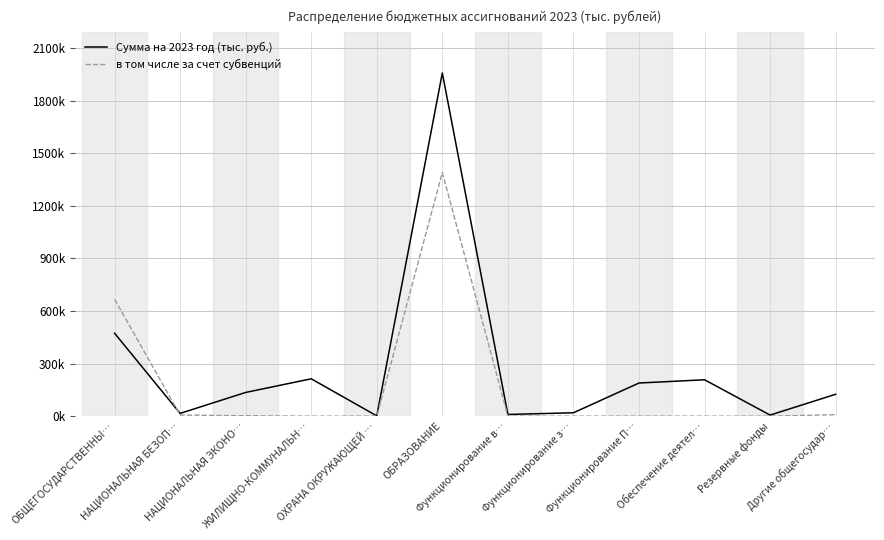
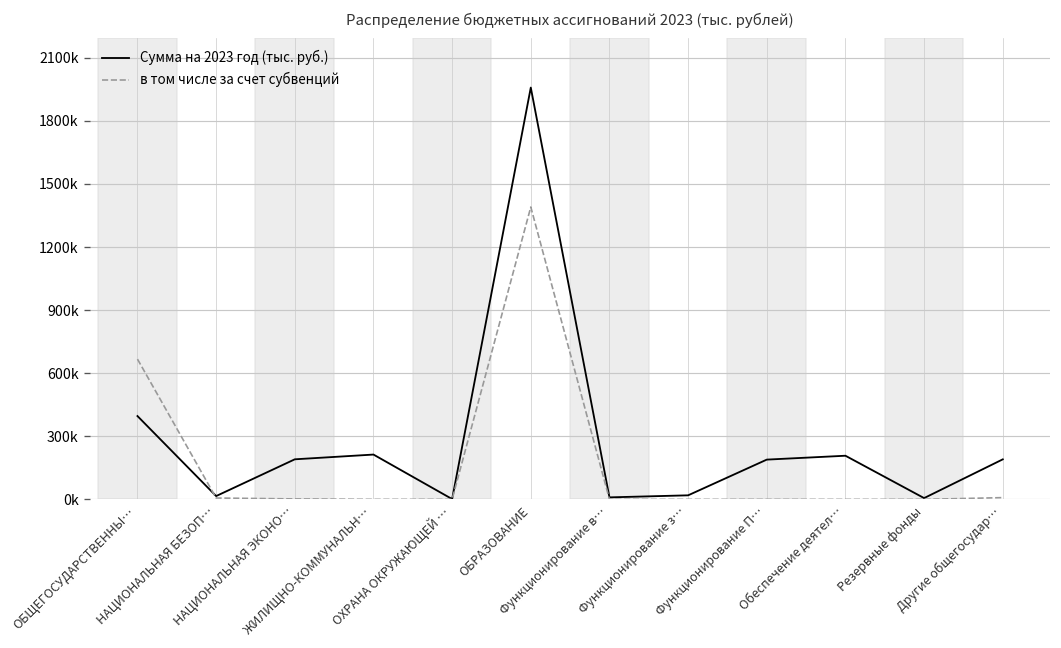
  {
    "Сумма на 2023 год (тыс. руб.)": {
-     "ОБЩЕГОСУДАРСТВЕННЫ…": 470000,
-     "НАЦИОНАЛЬНАЯ ЭКОНО…": 140000,
+     "ОБЩЕГОСУДАРСТВЕННЫ…": 400000,
+     "НАЦИОНАЛЬНАЯ ЭКОНО…": 190000,
      "ЖИЛИЩНО-КОММУНАЛЬН…": 210000,
      "ОБРАЗОВАНИЕ": 1960000,
      "Функционирование з…": 20000,
      "Функционирование П…": 190000,
      "Обеспечение деятел…": 210000,
-     "Другие общегосудар…": 120000
+     "Другие общегосудар…": 190000
    },
    "в том числе за счет субвенций": {
      "ОБЩЕГОСУДАРСТВЕННЫ…": 670000,
      "НАЦИОНАЛЬНАЯ ЭКОНО…": 0,
      "ЖИЛИЩНО-КОММУНАЛЬН…": 0,
      "ОБРАЗОВАНИЕ": 1390000,
      "Функционирование з…": 0,
      "Функционирование П…": 0,
      "Обеспечение деятел…": 0,
      "Другие общегосудар…": 10000
    }
  }
